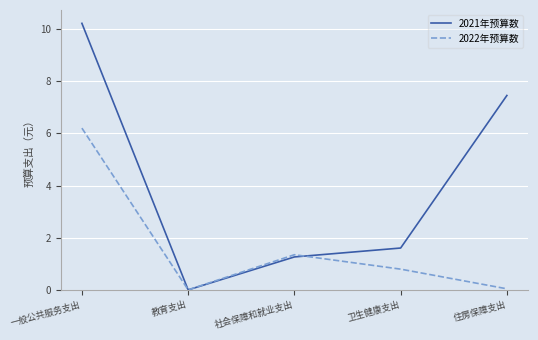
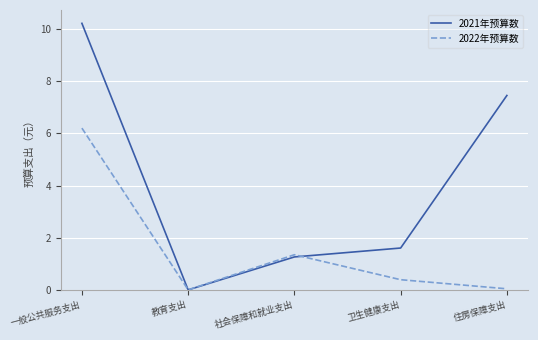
  {
    "2021年预算数": {
      "一般公共服务支出": 10.2,
      "卫生健康支出": 1.6,
      "住房保障支出": 7.5
    },
    "2022年预算数": {
      "一般公共服务支出": 6.2,
-     "卫生健康支出": 0.8,
+     "卫生健康支出": 0.4,
      "住房保障支出": 0.1
    }
  }
